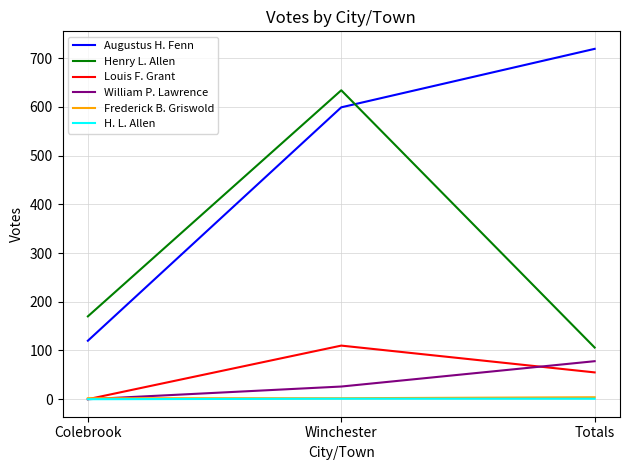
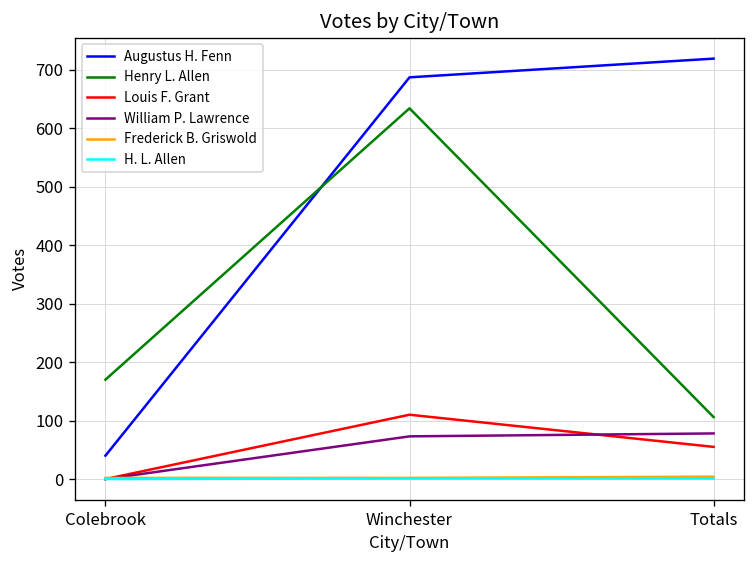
  {
    "Augustus H. Fenn": {
-     "Colebrook": 120,
-     "Winchester": 600,
+     "Colebrook": 40,
+     "Winchester": 690,
      "Totals": 720
    },
    "Henry L. Allen": {
      "Colebrook": 170,
      "Winchester": 630,
      "Totals": 110
    },
    "Louis F. Grant": {
      "Winchester": 110,
      "Totals": 60
    },
    "William P. Lawrence": {
-     "Winchester": 30,
+     "Winchester": 70,
      "Totals": 80
    }
  }
